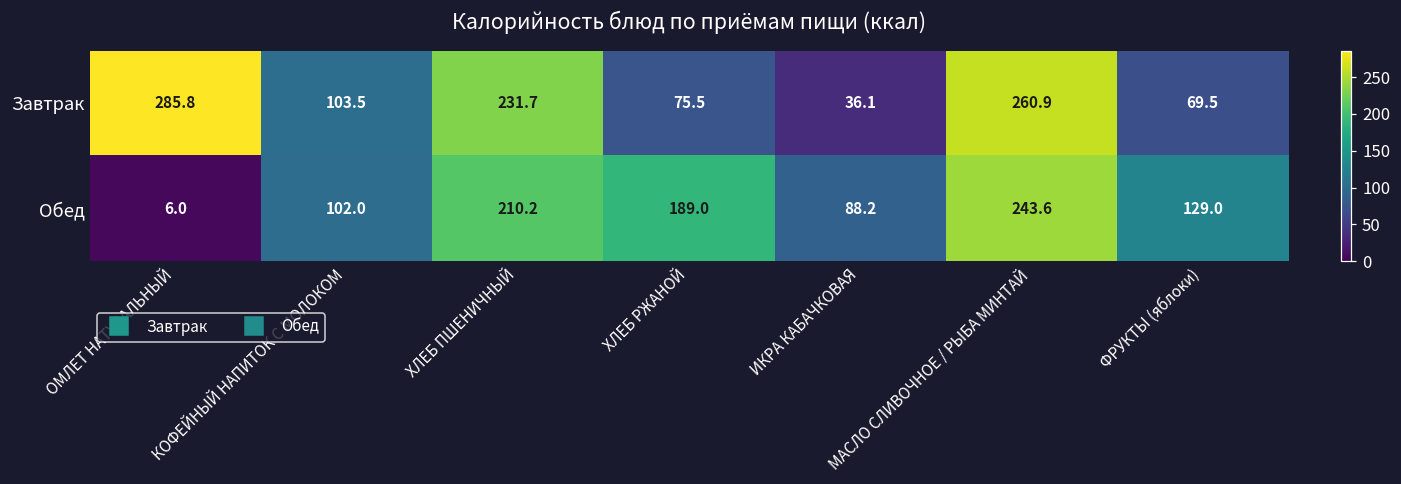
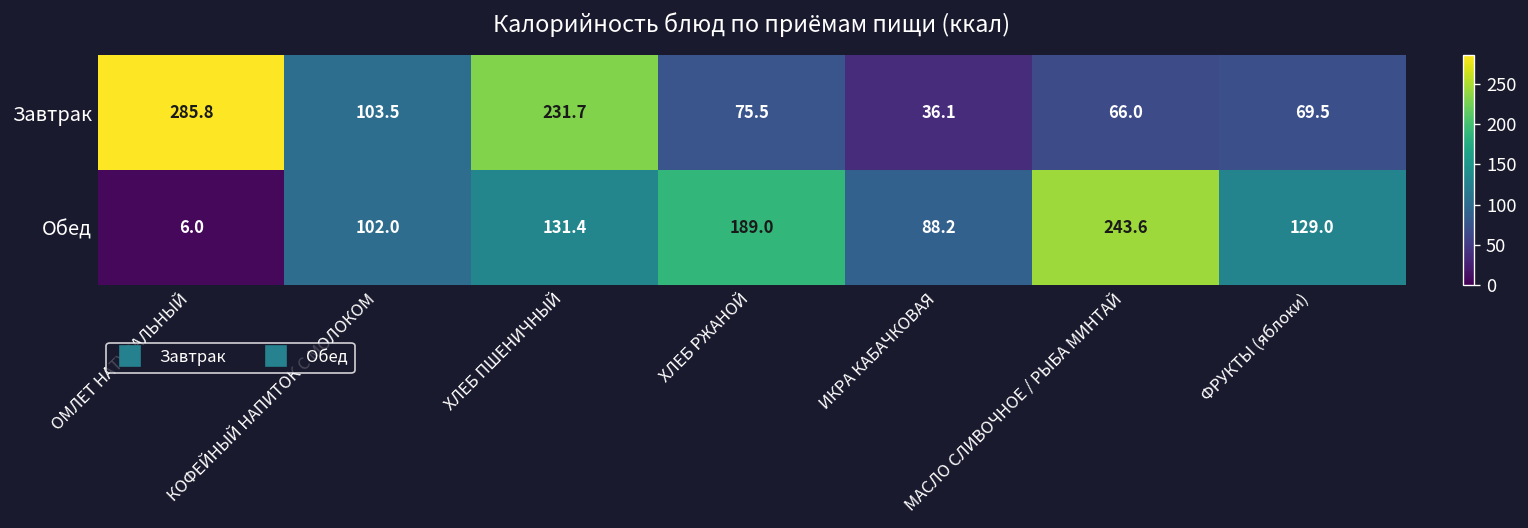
  {
    "Завтрак": {
      "ОМЛЕТ НАТУРАЛЬНЫЙ": 285.8,
      "КОФЕЙНЫЙ НАПИТОК С МОЛОКОМ": 103.5,
      "ХЛЕБ ПШЕНИЧНЫЙ": 231.7,
      "ХЛЕБ РЖАНОЙ": 75.5,
      "ИКРА КАБАЧКОВАЯ": 36.1,
-     "МАСЛО СЛИВОЧНОЕ / РЫБА МИНТАЙ": 260.9,
+     "МАСЛО СЛИВОЧНОЕ / РЫБА МИНТАЙ": 66.0,
      "ФРУКТЫ (яблоки)": 69.5
    },
    "Обед": {
      "ОМЛЕТ НАТУРАЛЬНЫЙ": 6.0,
      "КОФЕЙНЫЙ НАПИТОК С МОЛОКОМ": 102.0,
-     "ХЛЕБ ПШЕНИЧНЫЙ": 210.2,
+     "ХЛЕБ ПШЕНИЧНЫЙ": 131.4,
      "ХЛЕБ РЖАНОЙ": 189.0,
      "ИКРА КАБАЧКОВАЯ": 88.2,
      "МАСЛО СЛИВОЧНОЕ / РЫБА МИНТАЙ": 243.6,
      "ФРУКТЫ (яблоки)": 129.0
    }
  }
